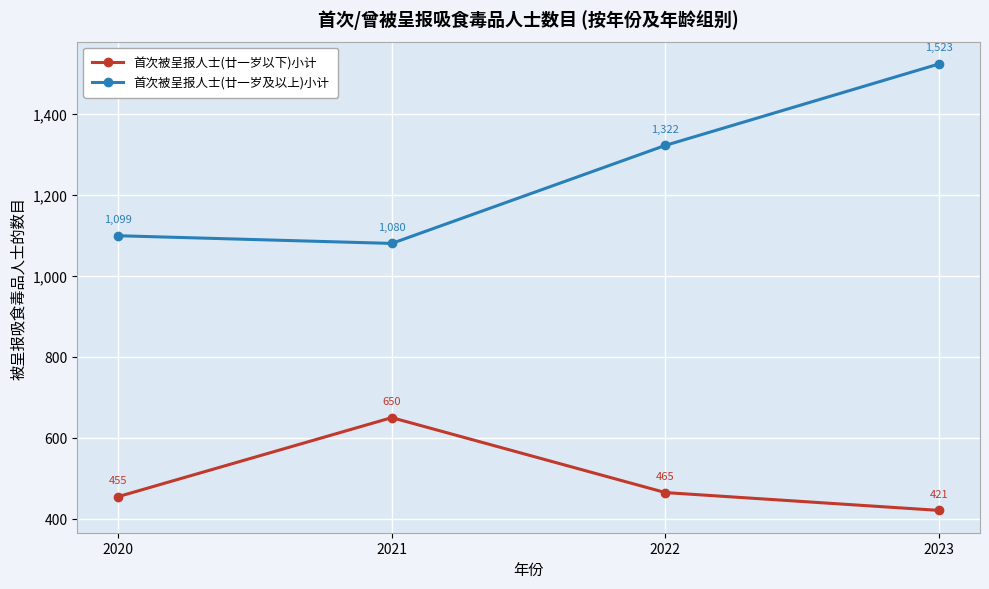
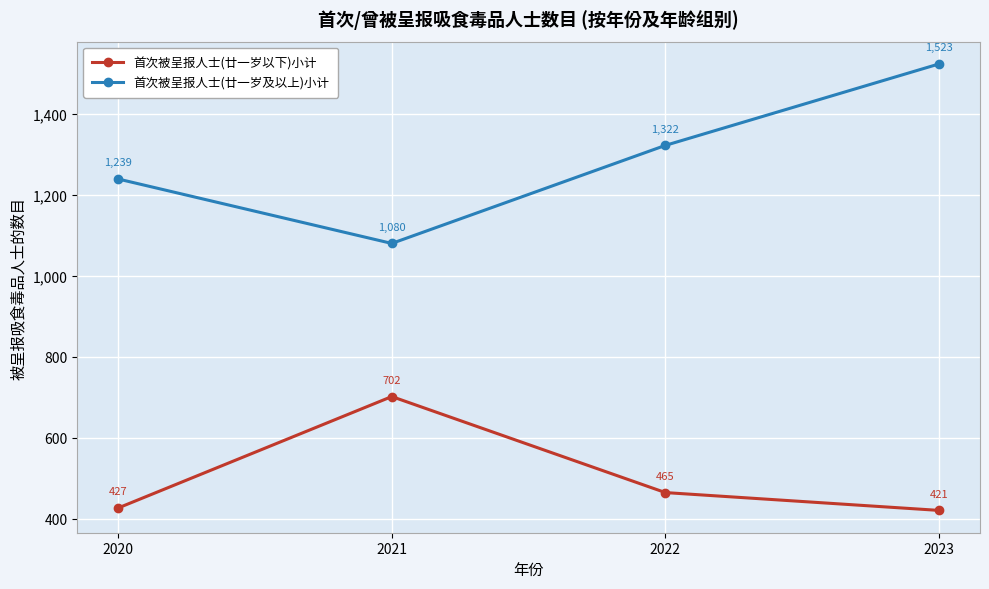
  {
    "首次被呈报人士(廿一岁以下)小计": {
-     "2020": "455",
-     "2021": "650",
+     "2020": "427",
+     "2021": "702",
      "2022": "465",
      "2023": "421"
    },
    "首次被呈报人士(廿一岁及以上)小计": {
-     "2020": "1,099",
+     "2020": "1,239",
      "2021": "1,080",
      "2022": "1,322",
      "2023": "1,523"
    }
  }
